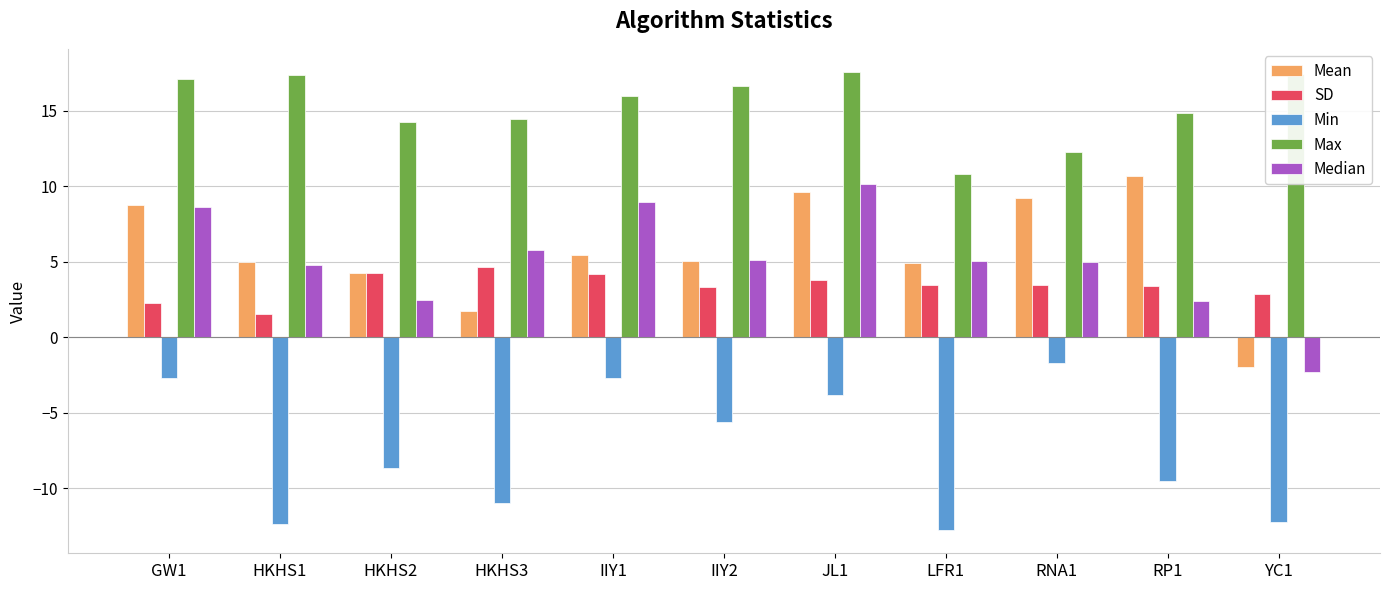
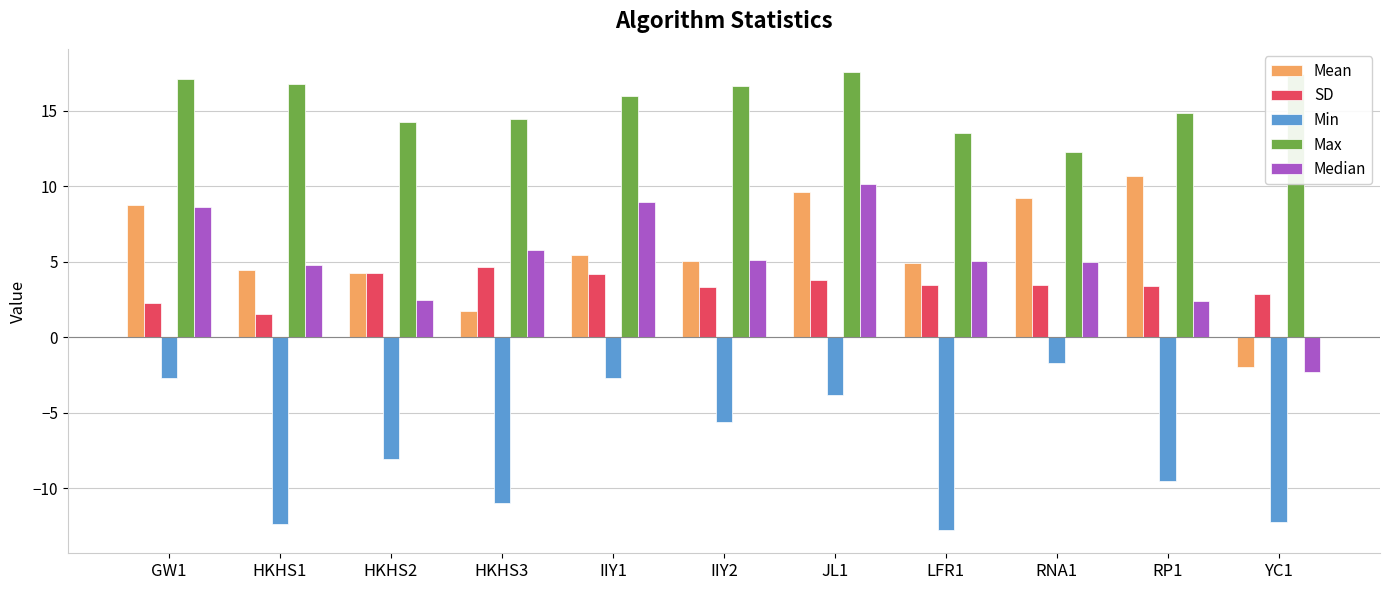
  {
    "Mean": {
      "GW1": 8.8,
-     "HKHS1": 5.0,
+     "HKHS1": 4.5,
      "HKHS2": 4.2,
      "HKHS3": 1.8,
      "IIY1": 5.4,
      "IIY2": 5.0,
      "JL1": 9.6,
      "LFR1": 4.9,
      "RNA1": 9.2,
      "RP1": 10.7,
      "YC1": -2.0
    },
    "SD": {
      "GW1": 2.3,
      "HKHS1": 1.5,
      "HKHS2": 4.2,
      "HKHS3": 4.6,
      "IIY1": 4.2,
      "IIY2": 3.3,
      "JL1": 3.8,
      "LFR1": 3.4,
      "RNA1": 3.5,
      "RP1": 3.4,
      "YC1": 2.8
    },
    "Min": {
      "GW1": -2.7,
      "HKHS1": -12.4,
-     "HKHS2": -8.6,
+     "HKHS2": -8.1,
      "HKHS3": -11.0,
      "IIY1": -2.7,
      "IIY2": -5.6,
      "JL1": -3.8,
      "LFR1": -12.8,
      "RNA1": -1.7,
      "RP1": -9.5,
      "YC1": -12.2
    },
    "Max": {
      "GW1": 17.1,
-     "HKHS1": 17.4,
+     "HKHS1": 16.8,
      "HKHS2": 14.3,
      "HKHS3": 14.4,
      "IIY1": 16.0,
      "IIY2": 16.6,
      "JL1": 17.6,
-     "LFR1": 10.8,
+     "LFR1": 13.6,
      "RNA1": 12.3,
      "RP1": 14.9
    },
    "Median": {
      "GW1": 8.7,
      "HKHS1": 4.8,
      "HKHS2": 2.5,
      "HKHS3": 5.8,
      "IIY1": 9.0,
      "IIY2": 5.1,
      "JL1": 10.2,
      "LFR1": 5.0,
      "RNA1": 5.0,
      "RP1": 2.4,
      "YC1": -2.3
    }
  }
